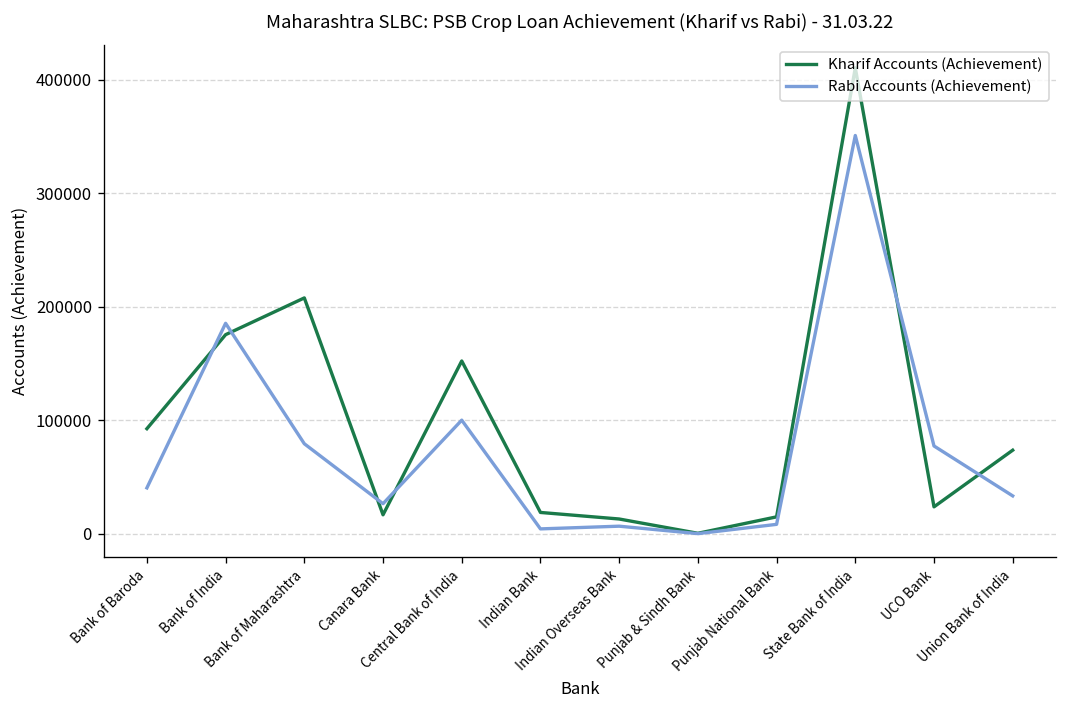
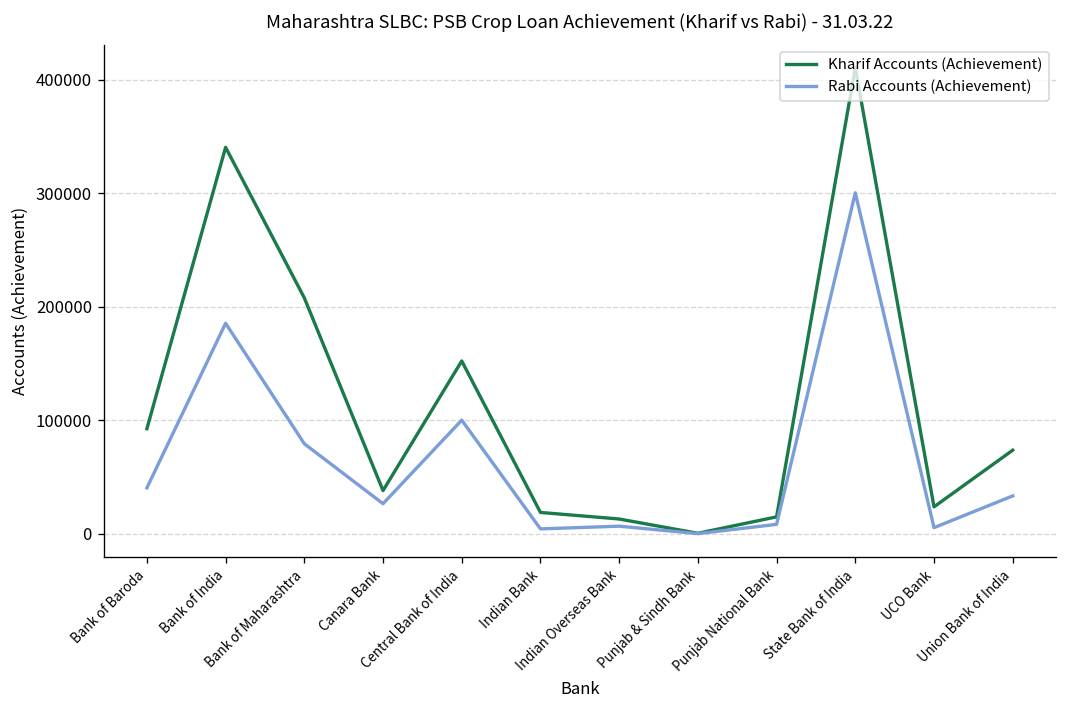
  {
    "Kharif Accounts (Achievement)": {
      "Bank of Baroda": 90000,
-     "Bank of India": 180000,
+     "Bank of India": 340000,
      "Bank of Maharashtra": 210000,
-     "Canara Bank": 20000,
+     "Canara Bank": 40000,
      "Central Bank of India": 150000,
      "Indian Bank": 20000,
      "Indian Overseas Bank": 10000,
      "Punjab National Bank": 10000,
      "UCO Bank": 20000,
      "Union Bank of India": 70000
    },
    "Rabi Accounts (Achievement)": {
      "Bank of Baroda": 40000,
      "Bank of India": 190000,
      "Bank of Maharashtra": 80000,
      "Canara Bank": 30000,
      "Central Bank of India": 100000,
      "Indian Bank": 0,
      "Indian Overseas Bank": 10000,
      "Punjab National Bank": 10000,
-     "State Bank of India": 350000,
-     "UCO Bank": 80000,
+     "State Bank of India": 300000,
+     "UCO Bank": 10000,
      "Union Bank of India": 30000
    }
  }
